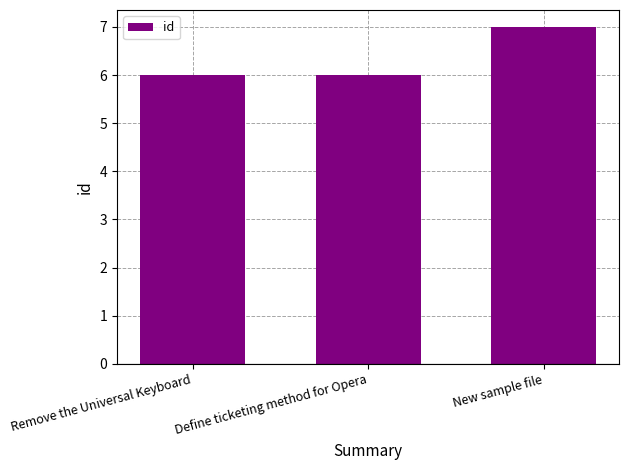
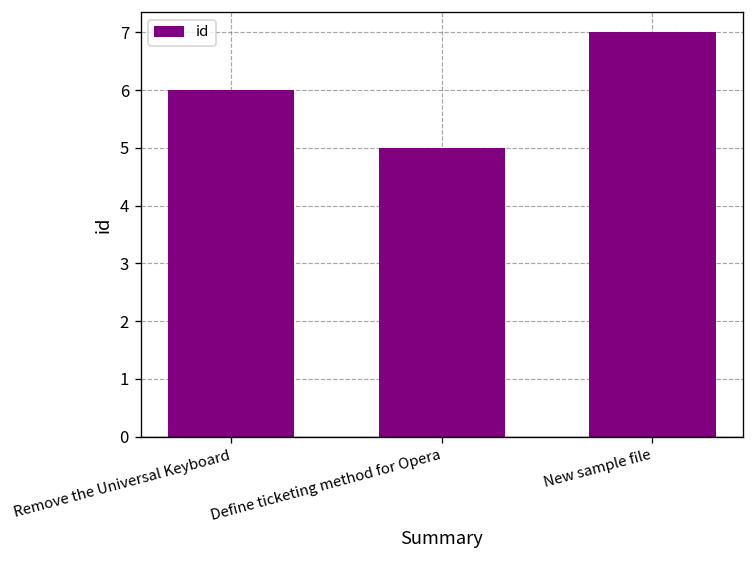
  {
    "Remove the Universal Keyboard": 6,
-   "Define ticketing method for Opera": 6,
+   "Define ticketing method for Opera": 5,
    "New sample file": 7
  }
